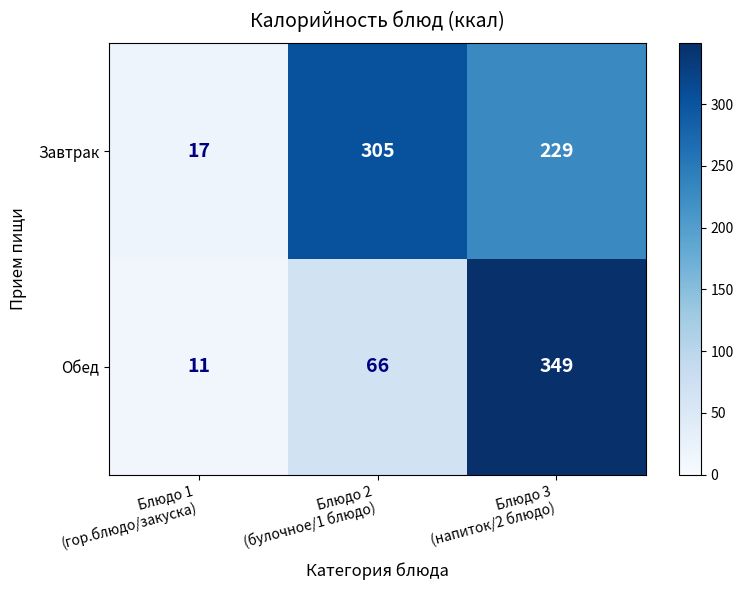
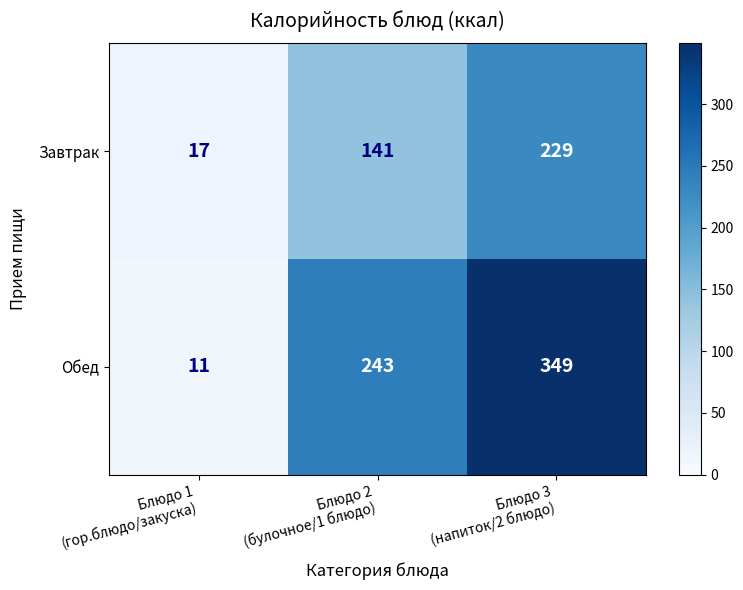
  {
    "Завтрак": {
      "Блюдо 1 (гор.блюдо/закуска)": 17,
-     "Блюдо 2 (булочное/1 блюдо)": 305,
+     "Блюдо 2 (булочное/1 блюдо)": 141,
      "Блюдо 3 (напиток/2 блюдо)": 229
    },
    "Обед": {
      "Блюдо 1 (гор.блюдо/закуска)": 11,
-     "Блюдо 2 (булочное/1 блюдо)": 66,
+     "Блюдо 2 (булочное/1 блюдо)": 243,
      "Блюдо 3 (напиток/2 блюдо)": 349
    }
  }
